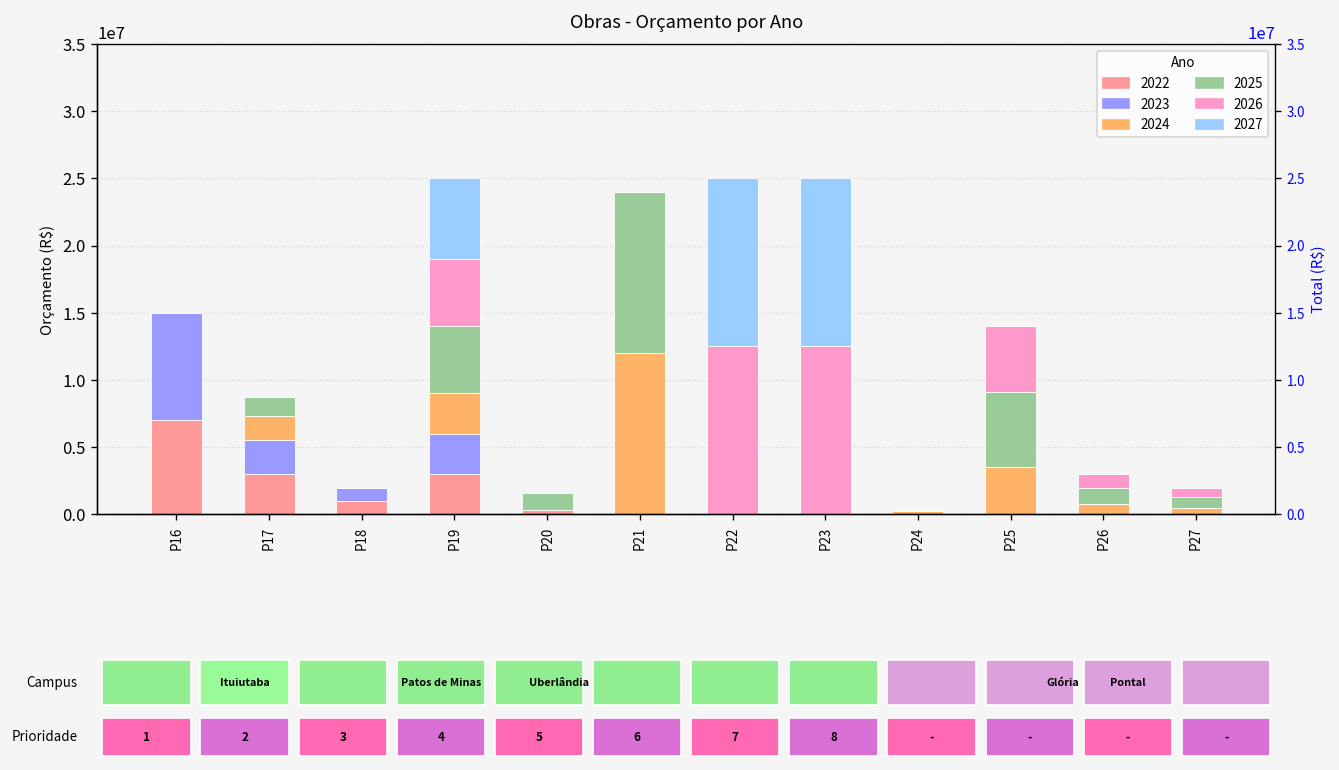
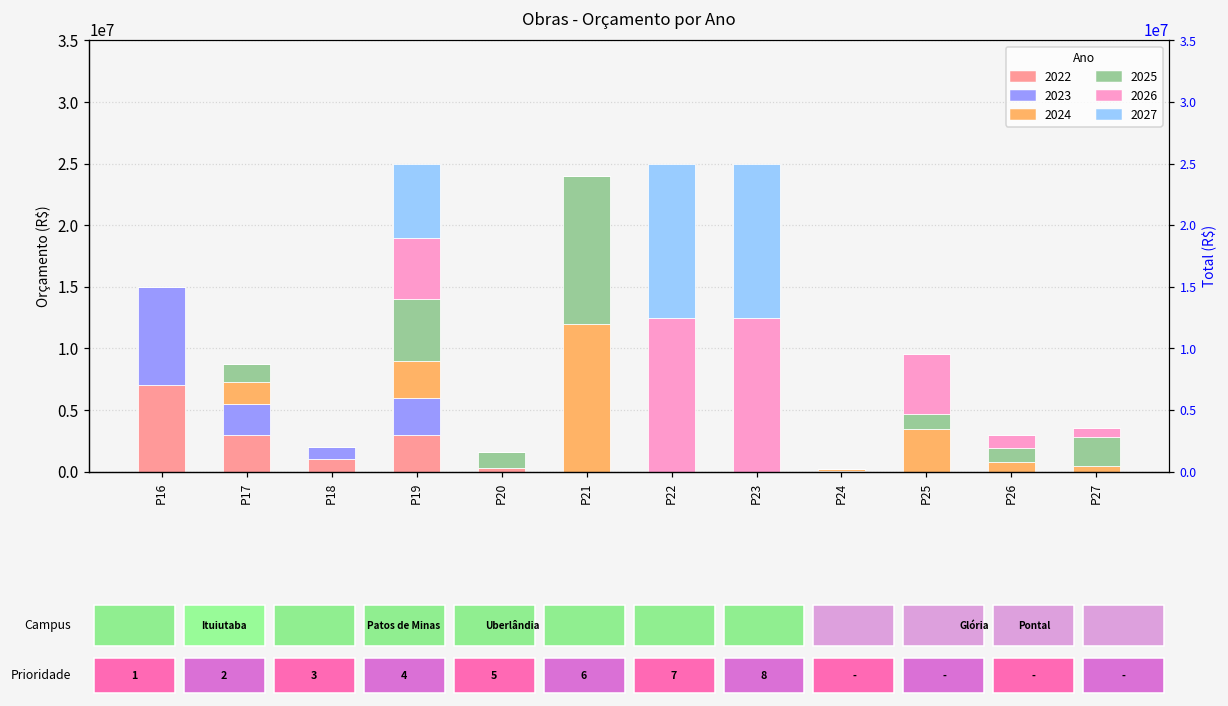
  {
    "2025": {
      "P16": 0,
      "P17": 1400000,
      "P18": 0,
      "P19": 5000000,
      "P20": 1300000,
      "P21": 12000000,
      "P22": 0,
      "P23": 0,
      "P24": 0,
-     "P25": 5600000,
+     "P25": 1200000,
      "P26": 1200000,
-     "P27": 800000
+     "P27": 2300000
    }
  }
